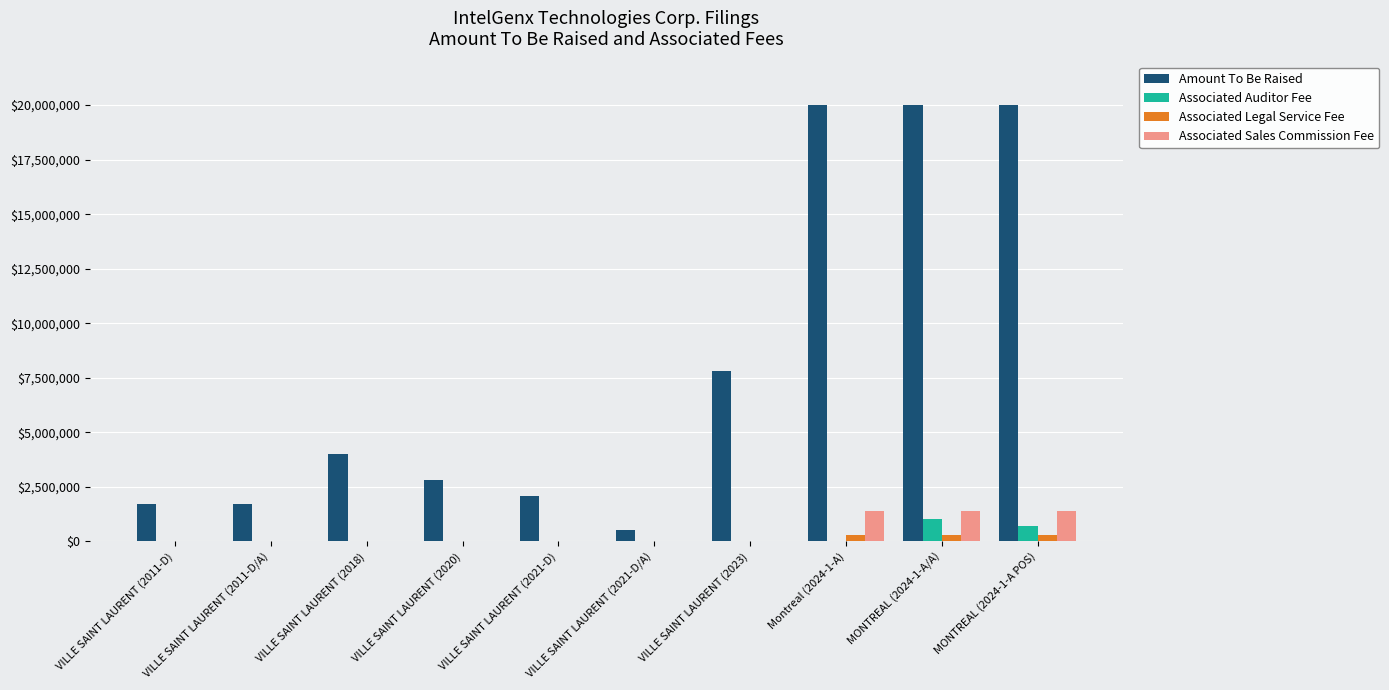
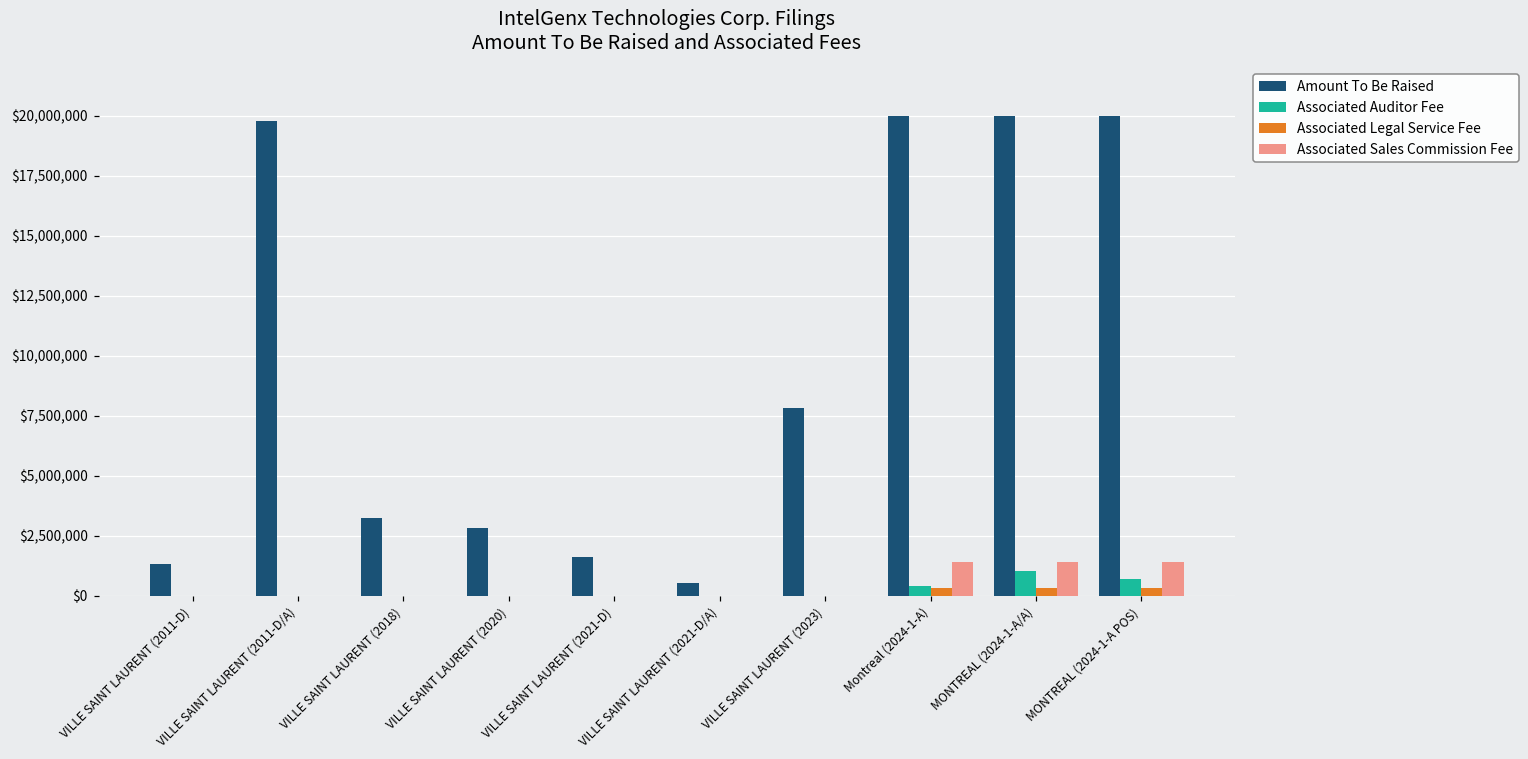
  {
    "Amount To Be Raised": {
-     "VILLE SAINT LAURENT (2011-D)": "$1,700,000",
-     "VILLE SAINT LAURENT (2011-D/A)": "$1,700,000",
-     "VILLE SAINT LAURENT (2018)": "$4,000,000",
+     "VILLE SAINT LAURENT (2011-D)": "$1,300,000",
+     "VILLE SAINT LAURENT (2011-D/A)": "$19,800,000",
+     "VILLE SAINT LAURENT (2018)": "$3,200,000",
      "VILLE SAINT LAURENT (2020)": "$2,800,000",
-     "VILLE SAINT LAURENT (2021-D)": "$2,100,000",
+     "VILLE SAINT LAURENT (2021-D)": "$1,600,000",
      "VILLE SAINT LAURENT (2021-D/A)": "$500,000",
      "VILLE SAINT LAURENT (2023)": "$7,800,000",
      "Montreal (2024-1-A)": "$20,000,000",
      "MONTREAL (2024-1-A/A)": "$20,000,000",
      "MONTREAL (2024-1-A POS)": "$20,000,000"
    },
    "Associated Auditor Fee": {
      "VILLE SAINT LAURENT (2011-D)": "$0",
      "VILLE SAINT LAURENT (2011-D/A)": "$0",
      "VILLE SAINT LAURENT (2018)": "$0",
      "VILLE SAINT LAURENT (2020)": "$0",
      "VILLE SAINT LAURENT (2021-D)": "$0",
      "VILLE SAINT LAURENT (2021-D/A)": "$0",
      "VILLE SAINT LAURENT (2023)": "$0",
-     "Montreal (2024-1-A)": "$0",
+     "Montreal (2024-1-A)": "$400,000",
      "MONTREAL (2024-1-A/A)": "$1,000,000",
      "MONTREAL (2024-1-A POS)": "$700,000"
    },
    "Associated Legal Service Fee": {
      "VILLE SAINT LAURENT (2011-D)": "$0",
      "VILLE SAINT LAURENT (2011-D/A)": "$0",
      "VILLE SAINT LAURENT (2018)": "$0",
      "VILLE SAINT LAURENT (2020)": "$0",
      "VILLE SAINT LAURENT (2021-D)": "$0",
      "VILLE SAINT LAURENT (2021-D/A)": "$0",
      "VILLE SAINT LAURENT (2023)": "$0",
      "Montreal (2024-1-A)": "$300,000",
      "MONTREAL (2024-1-A/A)": "$300,000",
      "MONTREAL (2024-1-A POS)": "$300,000"
    },
    "Associated Sales Commission Fee": {
      "VILLE SAINT LAURENT (2011-D)": "$0",
      "VILLE SAINT LAURENT (2011-D/A)": "$0",
      "VILLE SAINT LAURENT (2018)": "$0",
      "VILLE SAINT LAURENT (2020)": "$0",
      "VILLE SAINT LAURENT (2021-D)": "$0",
      "VILLE SAINT LAURENT (2021-D/A)": "$0",
      "VILLE SAINT LAURENT (2023)": "$0",
      "Montreal (2024-1-A)": "$1,400,000",
      "MONTREAL (2024-1-A/A)": "$1,400,000",
      "MONTREAL (2024-1-A POS)": "$1,400,000"
    }
  }
